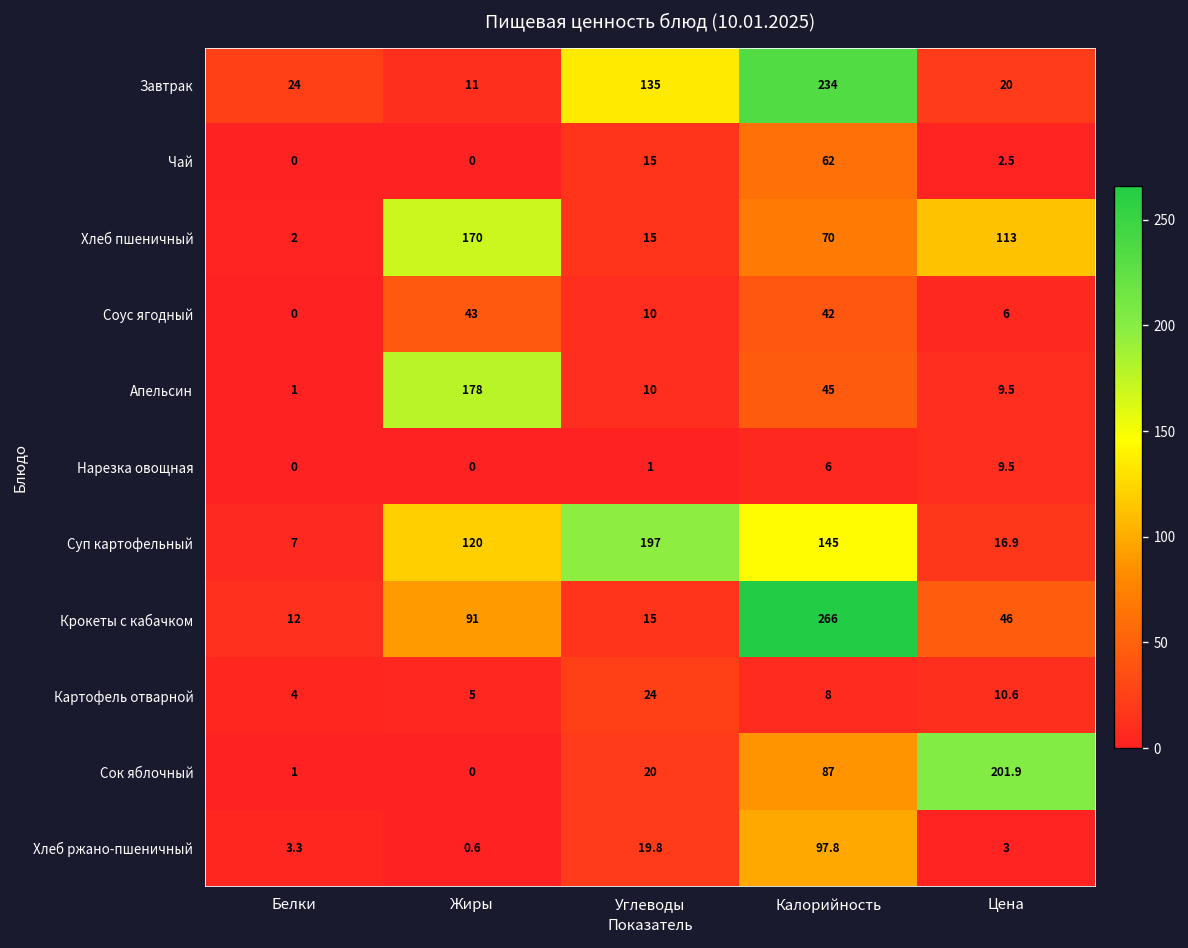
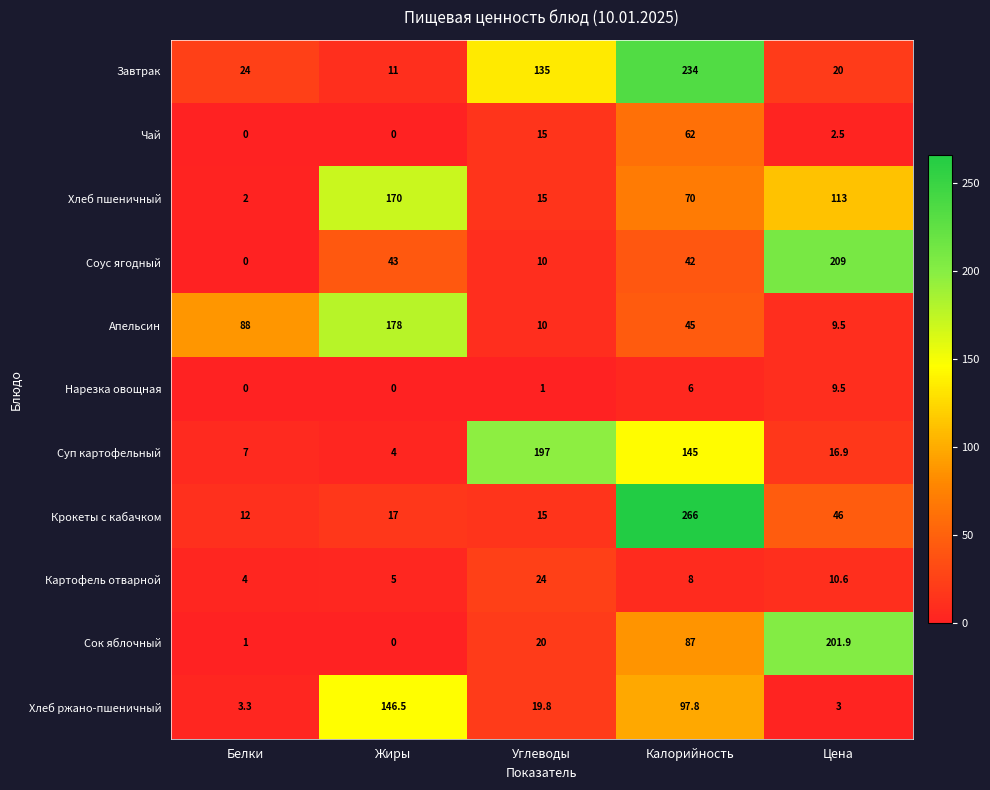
  {
    "Завтрак": {
      "Белки": 24,
      "Жиры": 11,
      "Углеводы": 135,
      "Калорийность": 234,
      "Цена": 20
    },
    "Чай": {
      "Белки": 0,
      "Жиры": 0,
      "Углеводы": 15,
      "Калорийность": 62,
      "Цена": 2.5
    },
    "Хлеб пшеничный": {
      "Белки": 2,
      "Жиры": 170,
      "Углеводы": 15,
      "Калорийность": 70,
      "Цена": 113
    },
    "Соус ягодный": {
      "Белки": 0,
      "Жиры": 43,
      "Углеводы": 10,
      "Калорийность": 42,
-     "Цена": 6
+     "Цена": 209
    },
    "Апельсин": {
-     "Белки": 1,
+     "Белки": 88,
      "Жиры": 178,
      "Углеводы": 10,
      "Калорийность": 45,
      "Цена": 9.5
    },
    "Нарезка овощная": {
      "Белки": 0,
      "Жиры": 0,
      "Углеводы": 1,
      "Калорийность": 6,
      "Цена": 9.5
    },
    "Суп картофельный": {
      "Белки": 7,
-     "Жиры": 120,
+     "Жиры": 4,
      "Углеводы": 197,
      "Калорийность": 145,
      "Цена": 16.9
    },
    "Крокеты с кабачком": {
      "Белки": 12,
-     "Жиры": 91,
+     "Жиры": 17,
      "Углеводы": 15,
      "Калорийность": 266,
      "Цена": 46
    },
    "Картофель отварной": {
      "Белки": 4,
      "Жиры": 5,
      "Углеводы": 24,
      "Калорийность": 8,
      "Цена": 10.6
    },
    "Сок яблочный": {
      "Белки": 1,
      "Жиры": 0,
      "Углеводы": 20,
      "Калорийность": 87,
      "Цена": 201.9
    },
    "Хлеб ржано-пшеничный": {
      "Белки": 3.3,
-     "Жиры": 0.6,
+     "Жиры": 146.5,
      "Углеводы": 19.8,
      "Калорийность": 97.8,
      "Цена": 3
    }
  }
